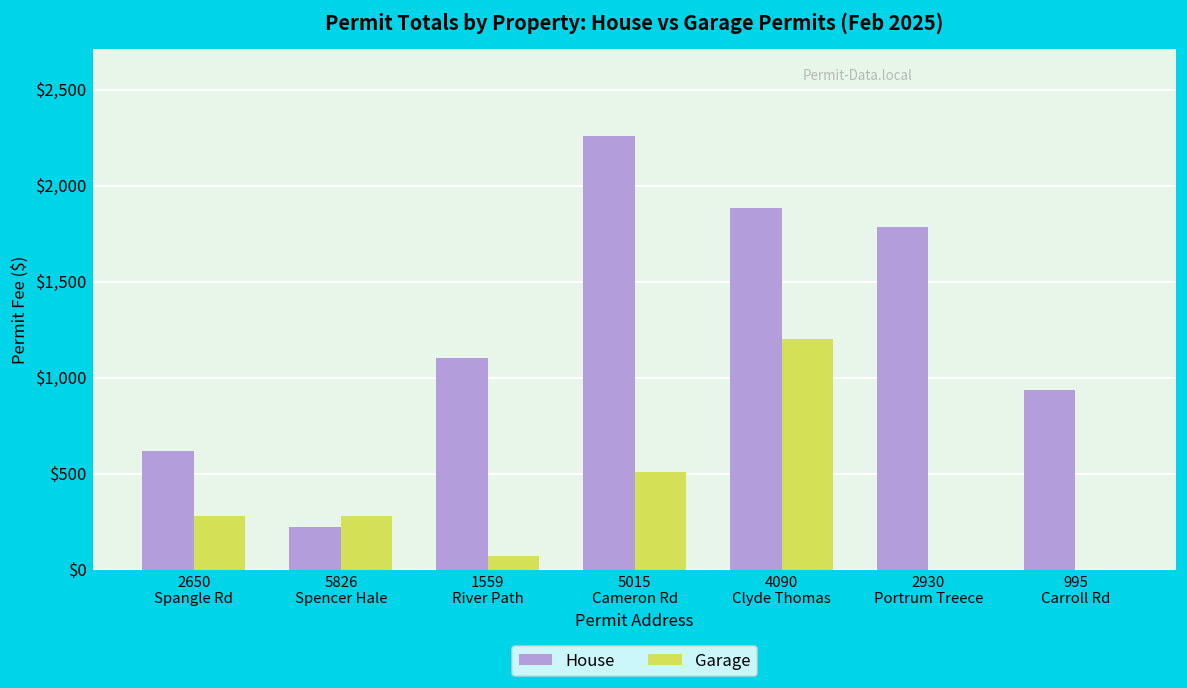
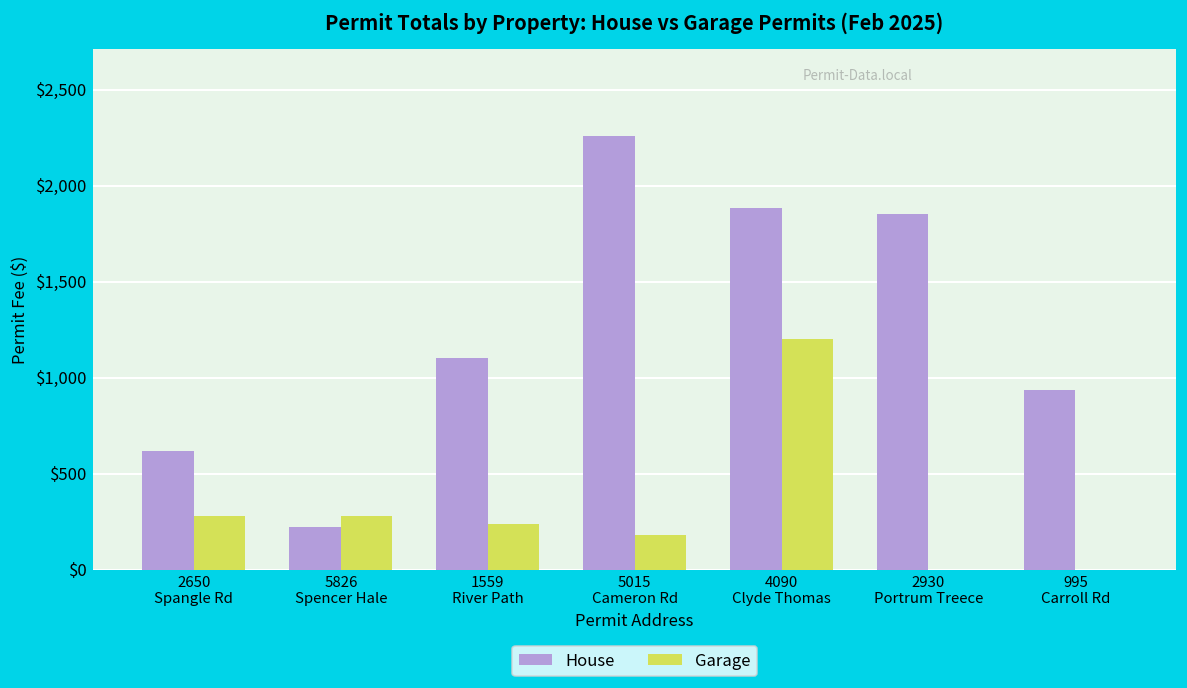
  {
    "House": {
      "2650 Spangle Rd": "$620",
      "5826 Spencer Hale": "$220",
      "1559 River Path": "$1,110",
      "5015 Cameron Rd": "$2,260",
      "4090 Clyde Thomas": "$1,890",
-     "2930 Portrum Treece": "$1,790",
+     "2930 Portrum Treece": "$1,850",
      "995 Carroll Rd": "$930"
    },
    "Garage": {
      "2650 Spangle Rd": "$280",
      "5826 Spencer Hale": "$280",
-     "1559 River Path": "$70",
-     "5015 Cameron Rd": "$510",
+     "1559 River Path": "$240",
+     "5015 Cameron Rd": "$180",
      "4090 Clyde Thomas": "$1,200",
      "2930 Portrum Treece": "$0",
      "995 Carroll Rd": "$0"
    }
  }
